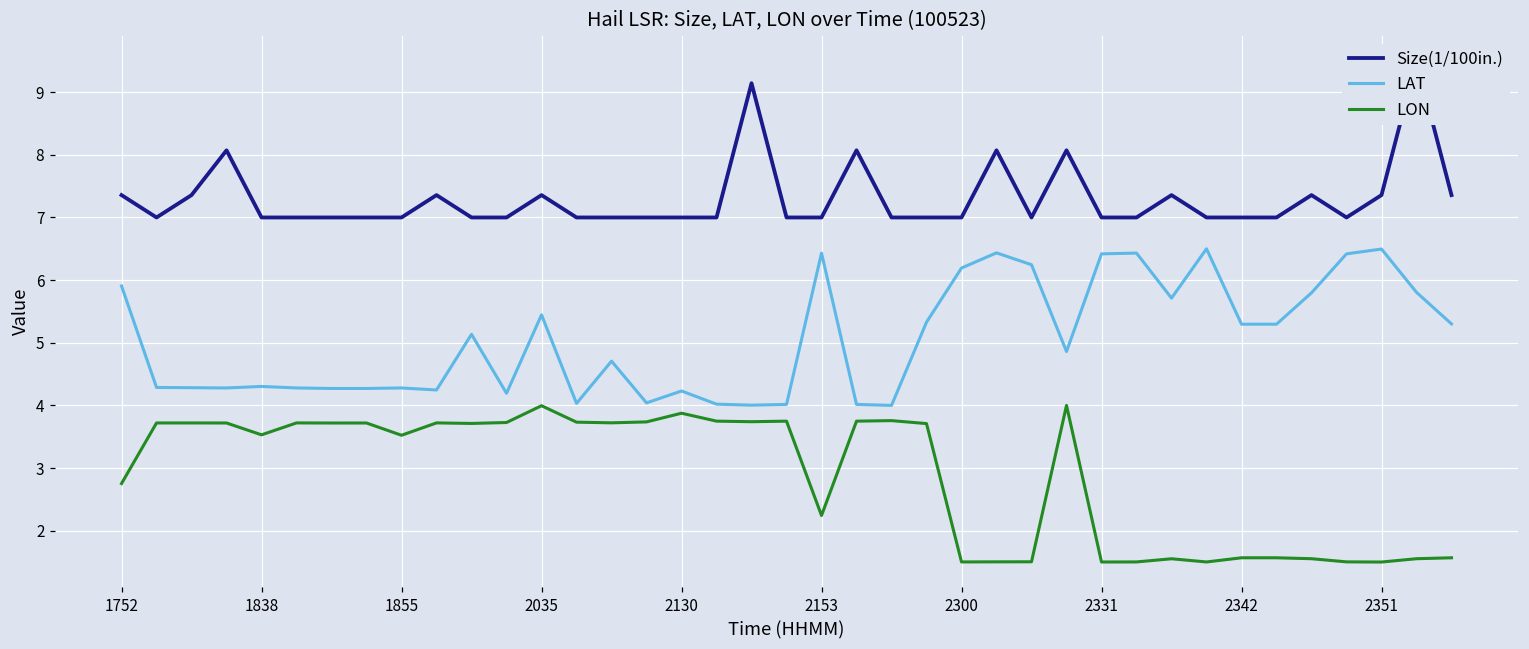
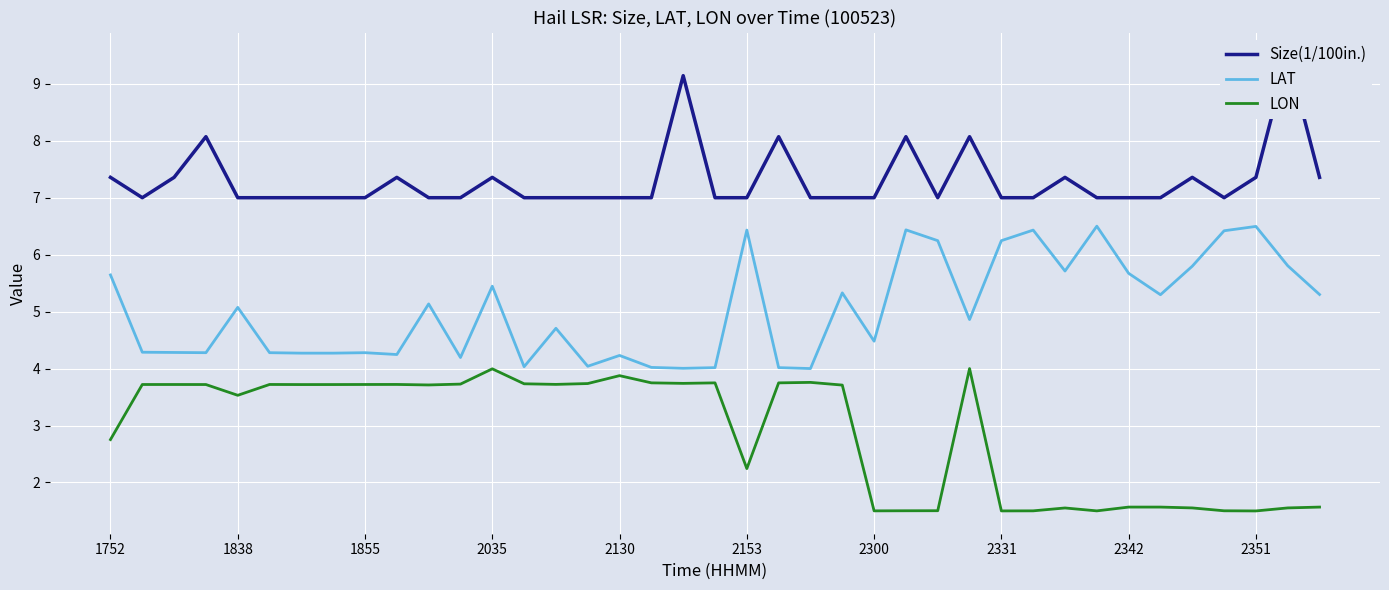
  {
    "Size(1/100in.)": {
      "1752": 7.4,
      "1838": 7.0,
      "1855": 7.0,
      "2035": 7.4,
      "2130": 7.0,
      "2153": 7.0,
      "2300": 7.0,
      "2331": 7.0,
      "2342": 7.0,
      "2351": 7.4
    },
    "LAT": {
-     "1752": 5.9,
-     "1838": 4.3,
+     "1752": 5.6,
+     "1838": 5.1,
      "1855": 4.3,
      "2035": 5.4,
      "2130": 4.2,
      "2153": 6.4,
-     "2300": 6.2,
-     "2331": 6.4,
-     "2342": 5.3,
+     "2300": 4.5,
+     "2331": 6.2,
+     "2342": 5.7,
      "2351": 6.5
    },
    "LON": {
      "1752": 2.8,
      "1838": 3.5,
-     "1855": 3.5,
+     "1855": 3.7,
      "2035": 4.0,
      "2130": 3.9,
      "2153": 2.2,
      "2300": 1.5,
      "2331": 1.5,
      "2342": 1.6,
      "2351": 1.5
    }
  }
